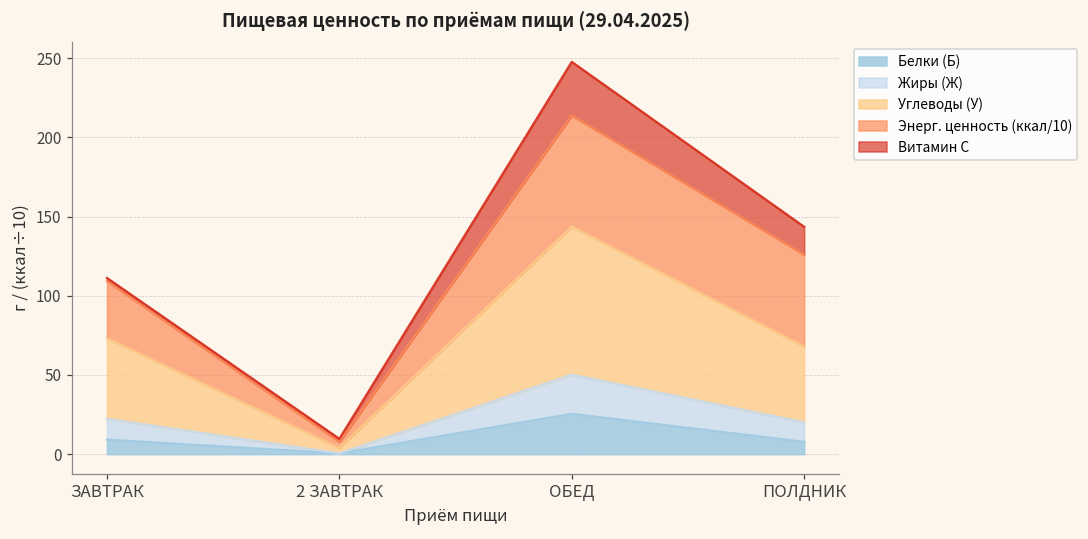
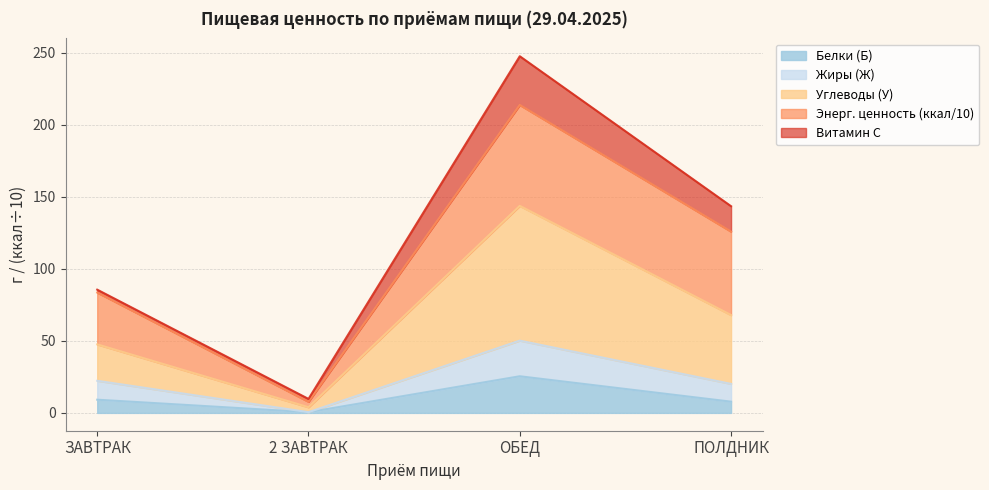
  {
    "Углеводы (У)": {
-     "ЗАВТРАК": 51,
+     "ЗАВТРАК": 25,
      "2 ЗАВТРАК": 3,
      "ОБЕД": 94,
      "ПОЛДНИК": 48
    },
    "Энерг. ценность (ккал/10)": {
      "ЗАВТРАК": 36,
      "2 ЗАВТРАК": 4,
      "ОБЕД": 70,
      "ПОЛДНИК": 58
    },
    "Витамин С": {
      "ЗАВТРАК": 2,
      "2 ЗАВТРАК": 2,
      "ОБЕД": 34,
      "ПОЛДНИК": 18
    }
  }
